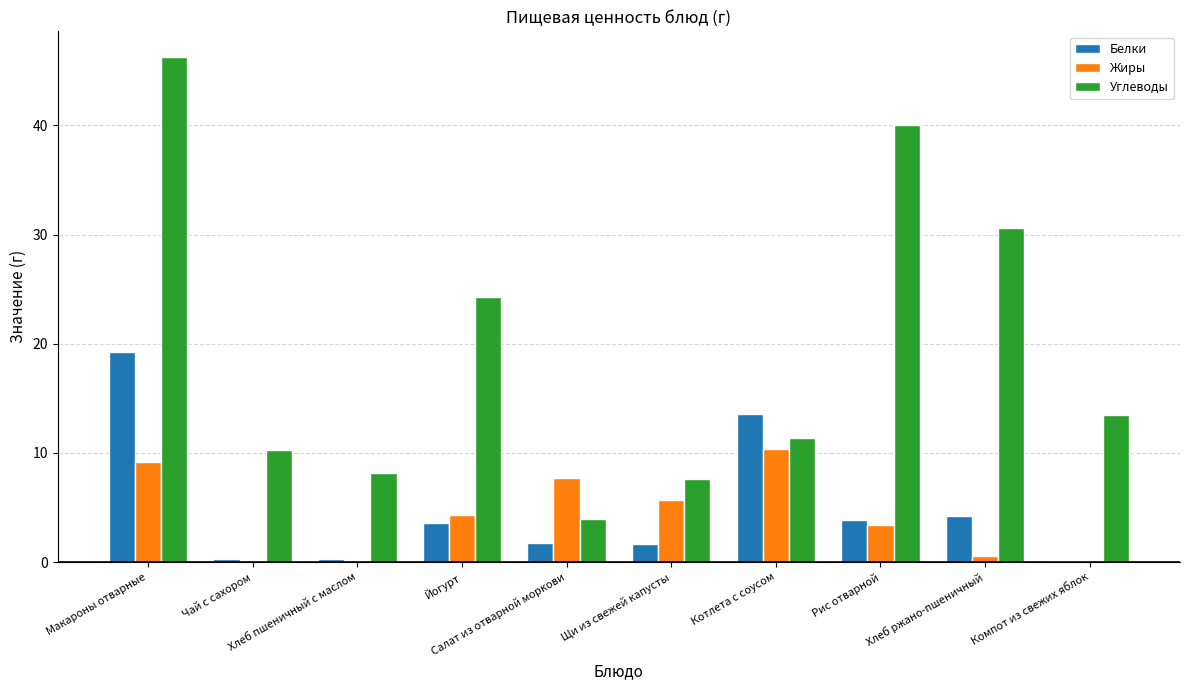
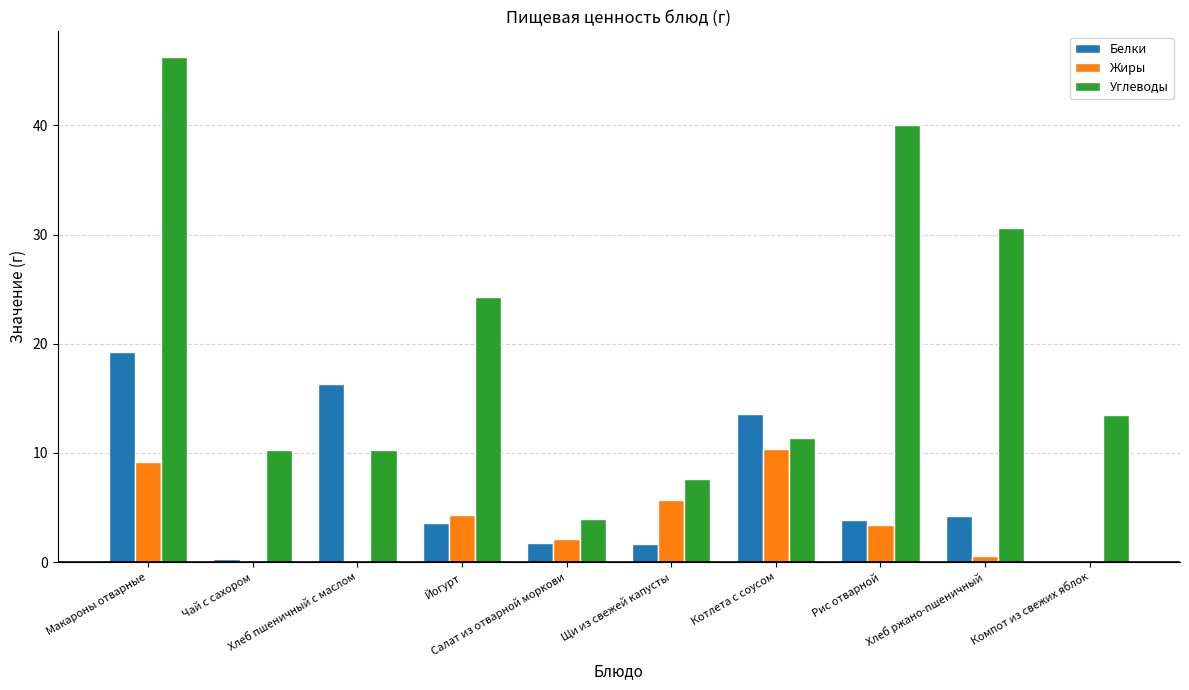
  {
    "Белки": {
      "Макароны отварные": 19.3,
      "Чай с сахором": 0.3,
-     "Хлеб пшеничный с маслом": 0.3,
+     "Хлеб пшеничный с маслом": 16.4,
      "Йогурт": 3.6,
      "Салат из отварной моркови": 1.8,
      "Щи из свежей капусты": 1.7,
      "Котлета с соусом": 13.6,
      "Рис отварной": 3.8,
      "Хлеб ржано-пшеничный": 4.2
    },
    "Жиры": {
      "Макароны отварные": 9.2,
      "Йогурт": 4.3,
-     "Салат из отварной моркови": 7.7,
+     "Салат из отварной моркови": 2.1,
      "Щи из свежей капусты": 5.7,
      "Котлета с соусом": 10.4,
      "Рис отварной": 3.4,
      "Хлеб ржано-пшеничный": 0.6
    },
    "Углеводы": {
      "Макароны отварные": 46.3,
      "Чай с сахором": 10.2,
-     "Хлеб пшеничный с маслом": 8.1,
+     "Хлеб пшеничный с маслом": 10.2,
      "Йогурт": 24.3,
      "Салат из отварной моркови": 4.0,
      "Щи из свежей капусты": 7.6,
      "Котлета с соусом": 11.4,
      "Рис отварной": 40.0,
      "Хлеб ржано-пшеничный": 30.6,
      "Компот из свежих яблок": 13.5
    }
  }
